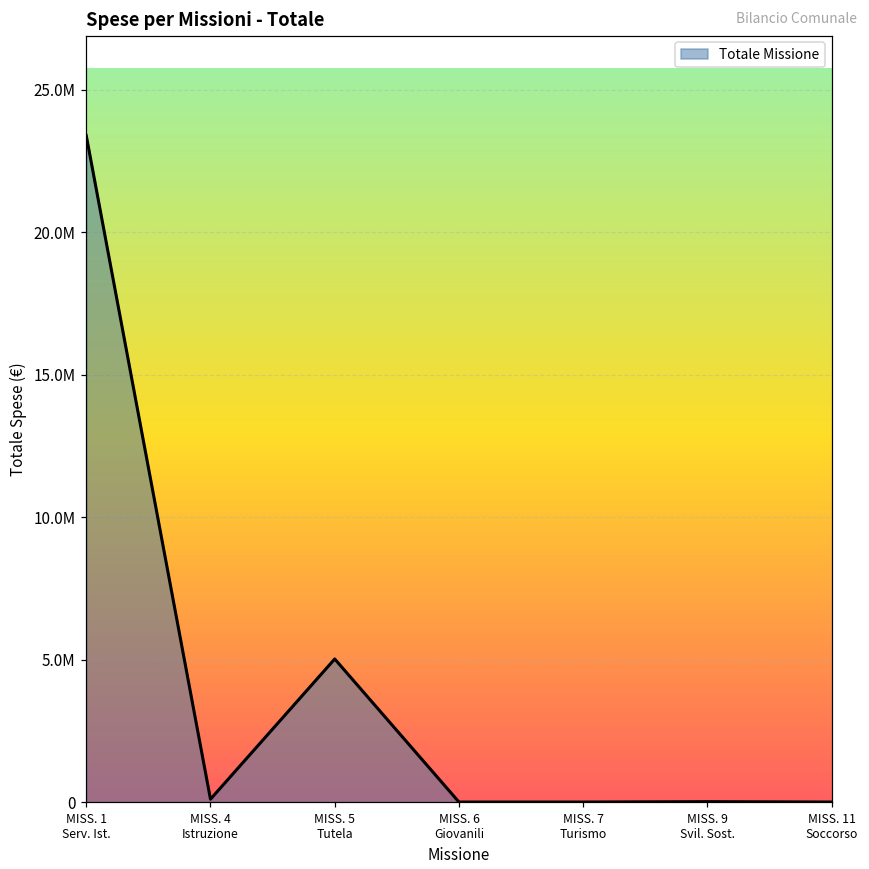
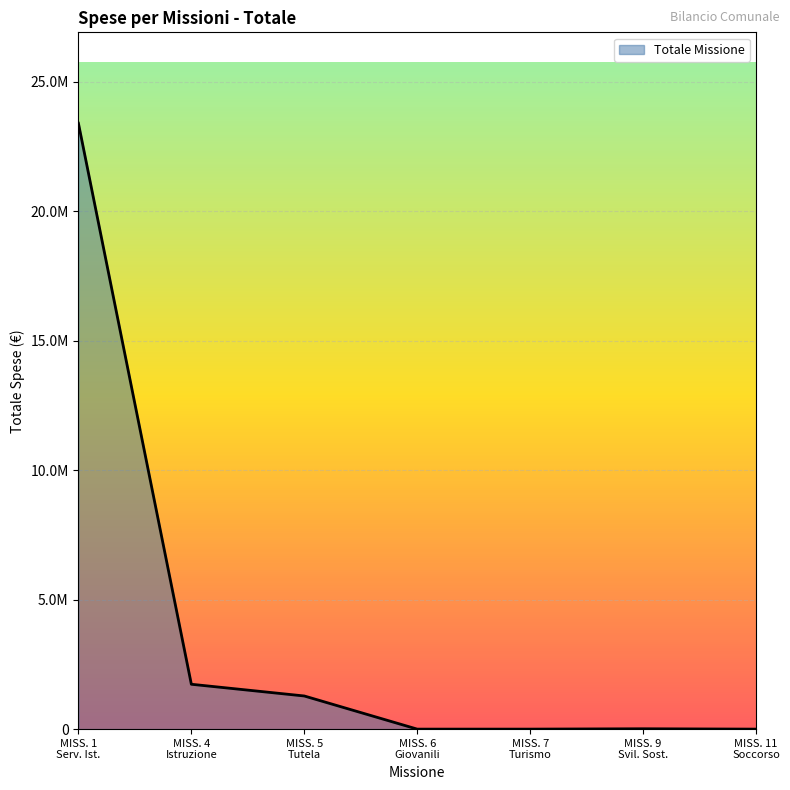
  {
    "MISS. 1 Serv. Ist.": 23400000,
-   "MISS. 4 Istruzione": 100000,
-   "MISS. 5 Tutela": 5000000,
+   "MISS. 4 Istruzione": 1700000,
+   "MISS. 5 Tutela": 1300000,
    "MISS. 6 Giovanili": 0,
    "MISS. 7 Turismo": 0,
    "MISS. 9 Svil. Sost.": 0,
    "MISS. 11 Soccorso": 0
  }
